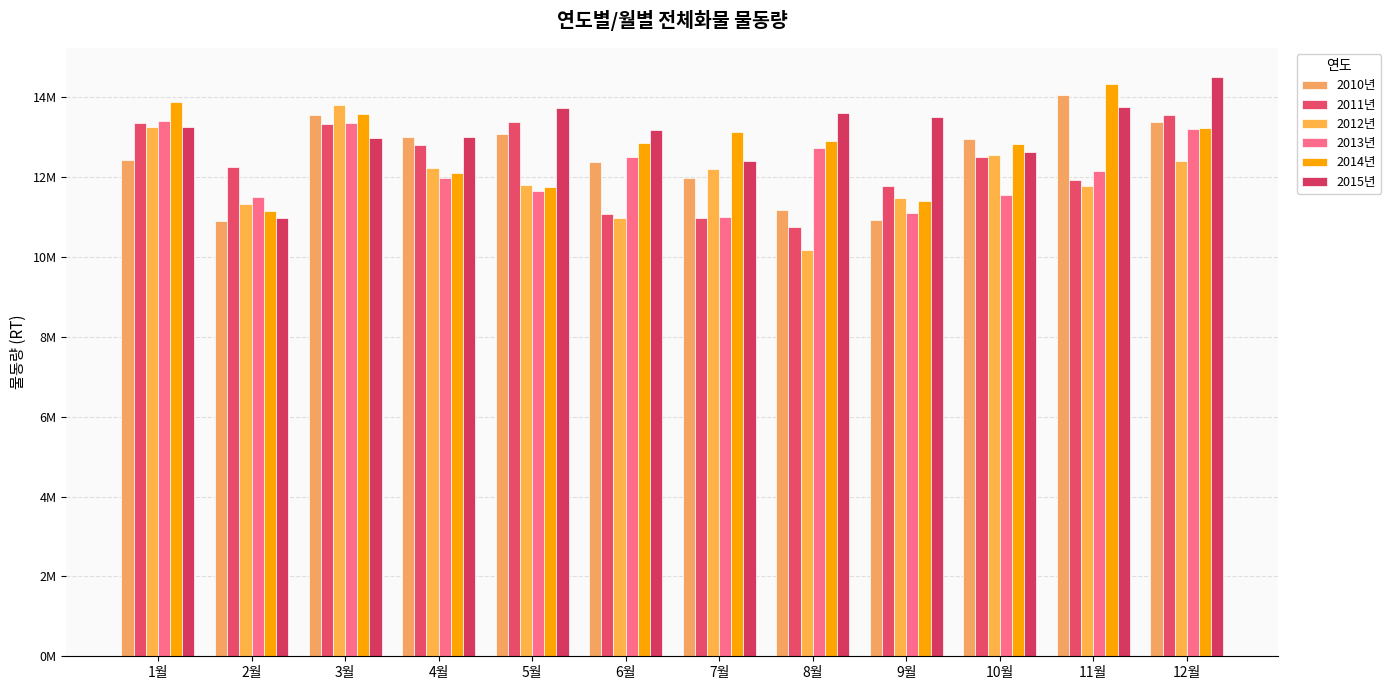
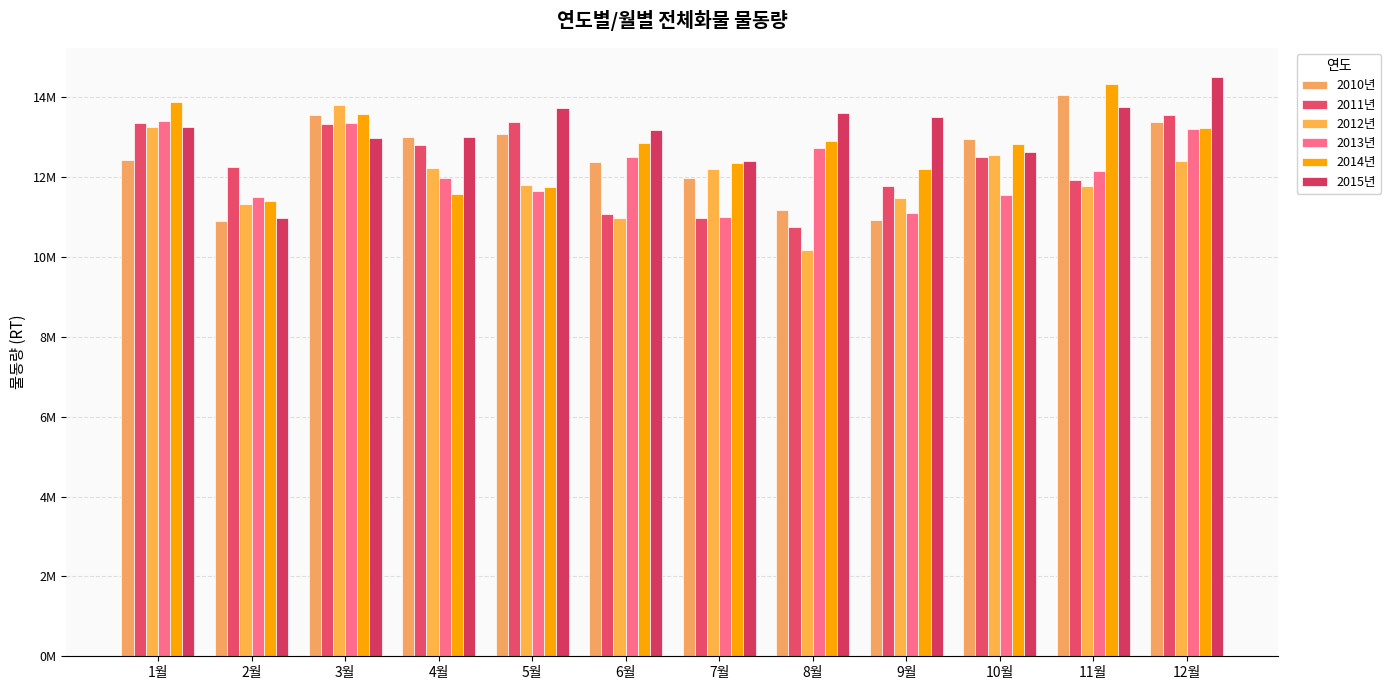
  {
    "2014년": {
      "1월": 13900000,
-     "2월": 11200000,
+     "2월": 11400000,
      "3월": 13600000,
-     "4월": 12100000,
+     "4월": 11600000,
      "5월": 11800000,
      "6월": 12900000,
-     "7월": 13100000,
+     "7월": 12300000,
      "8월": 12900000,
-     "9월": 11400000,
+     "9월": 12200000,
      "10월": 12800000,
      "11월": 14300000,
      "12월": 13200000
    }
  }
